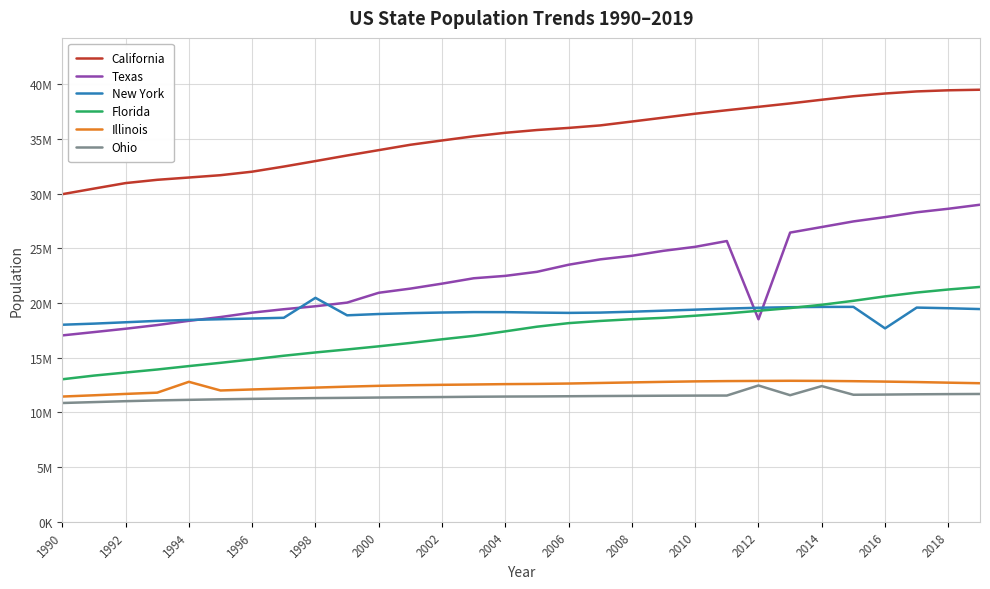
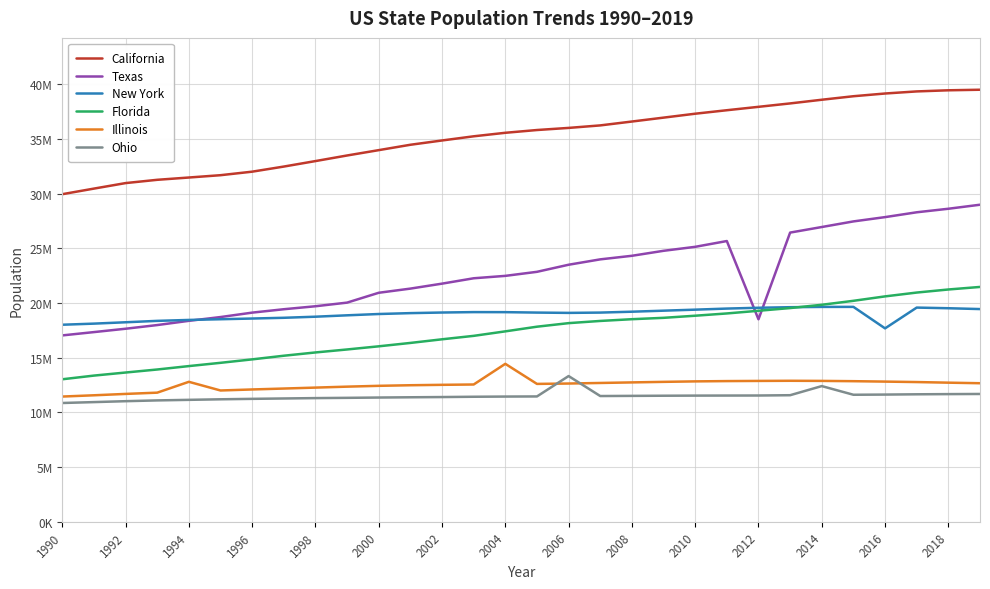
  {
    "California": {
      "1990": 30000000,
      "1992": 31000000,
      "1994": 31500000,
      "1996": 32000000,
      "1998": 33000000,
      "2000": 34000000,
      "2002": 34900000,
      "2004": 35600000,
      "2006": 36000000,
      "2008": 36600000,
      "2010": 37300000,
      "2012": 37900000,
      "2014": 38600000,
      "2016": 39200000,
      "2018": 39500000
    },
    "Texas": {
      "1990": 17000000,
      "1992": 17700000,
      "1996": 19100000,
      "1998": 19700000,
      "2000": 20900000,
      "2002": 21800000,
      "2004": 22500000,
      "2006": 23500000,
      "2008": 24300000,
      "2010": 25100000,
      "2012": 18500000,
      "2014": 27000000,
      "2016": 27900000,
      "2018": 28600000
    },
    "New York": {
      "1990": 18000000,
      "1992": 18200000,
      "1996": 18600000,
-     "1998": 20500000,
+     "1998": 18800000,
      "2000": 19000000,
      "2002": 19100000,
      "2004": 19200000,
      "2006": 19100000,
      "2008": 19200000,
      "2010": 19400000,
      "2012": 19600000,
      "2016": 17700000,
      "2018": 19500000
    },
    "Florida": {
      "1990": 13000000,
      "1992": 13700000,
      "1994": 14200000,
      "1996": 14900000,
      "1998": 15500000,
      "2000": 16000000,
      "2002": 16700000,
      "2004": 17400000,
      "2006": 18200000,
      "2008": 18500000,
      "2010": 18800000,
      "2012": 19300000,
      "2016": 20600000,
      "2018": 21200000
    },
    "Illinois": {
      "1990": 11500000,
      "1992": 11700000,
      "1994": 12800000,
      "1996": 12100000,
      "1998": 12300000,
      "2000": 12400000,
      "2002": 12500000,
-     "2004": 12600000,
+     "2004": 14400000,
      "2006": 12600000,
      "2008": 12700000,
      "2010": 12800000,
      "2012": 12900000,
      "2014": 12900000,
      "2016": 12800000,
      "2018": 12700000
    },
    "Ohio": {
      "1990": 10900000,
      "1992": 11000000,
      "1994": 11200000,
      "1996": 11200000,
      "1998": 11300000,
      "2000": 11400000,
      "2002": 11400000,
      "2004": 11500000,
-     "2006": 11500000,
+     "2006": 13300000,
      "2008": 11500000,
      "2010": 11500000,
-     "2012": 12500000,
+     "2012": 11500000,
      "2014": 12400000,
      "2016": 11600000,
      "2018": 11700000
    }
  }
